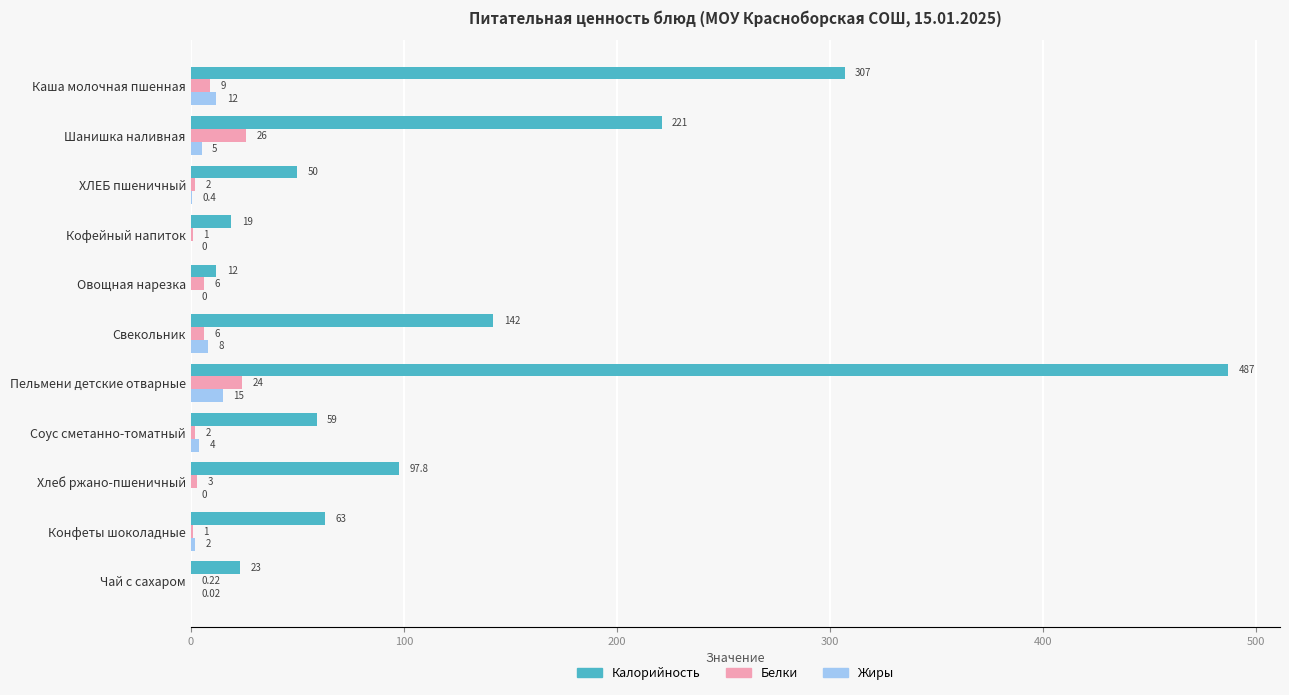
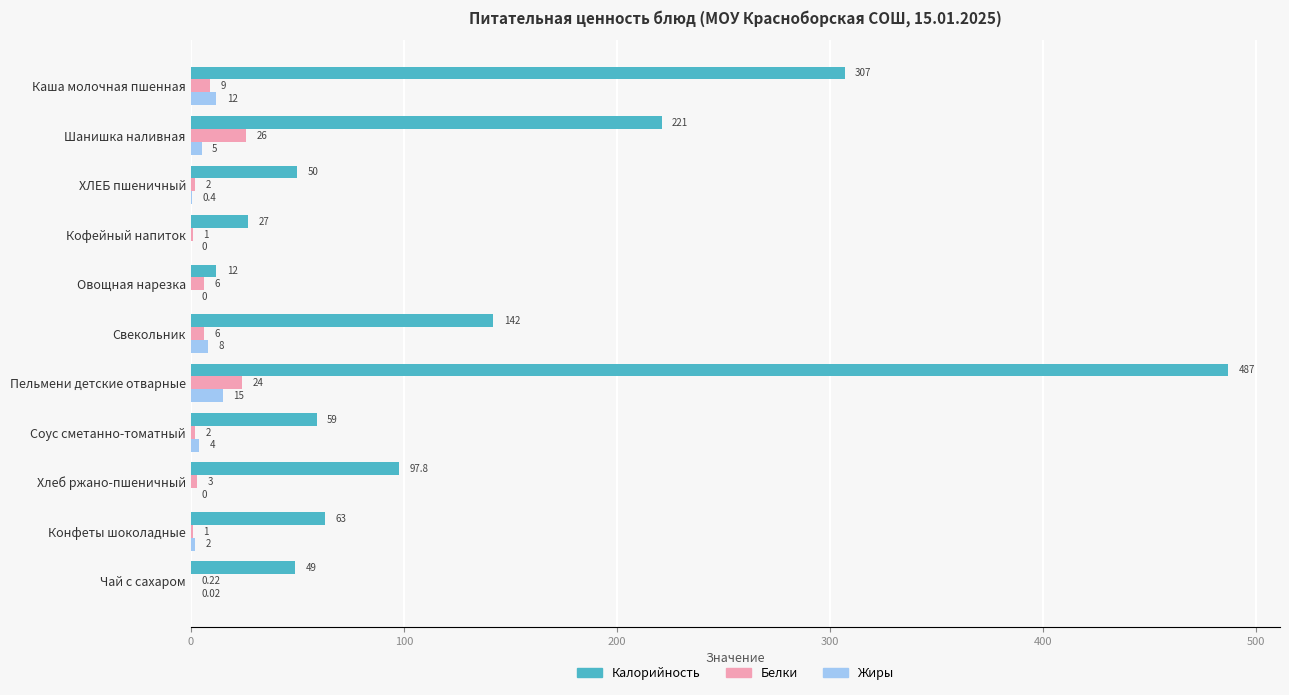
  {
    "Калорийность": {
      "Каша молочная пшенная": 307,
      "Шанишка наливная": 221,
      "ХЛЕБ пшеничный": 50,
-     "Кофейный напиток": 19,
+     "Кофейный напиток": 27,
      "Овощная нарезка": 12,
      "Свекольник": 142,
      "Пельмени детские отварные": 487,
      "Соус сметанно-томатный": 59,
      "Хлеб ржано-пшеничный": 97.8,
      "Конфеты шоколадные": 63,
-     "Чай с сахаром": 23
+     "Чай с сахаром": 49
    },
    "Белки": {
      "Каша молочная пшенная": 9,
      "Шанишка наливная": 26,
      "ХЛЕБ пшеничный": 2,
      "Кофейный напиток": 1,
      "Овощная нарезка": 6,
      "Свекольник": 6,
      "Пельмени детские отварные": 24,
      "Соус сметанно-томатный": 2,
      "Хлеб ржано-пшеничный": 3,
      "Конфеты шоколадные": 1,
      "Чай с сахаром": 0.22
    },
    "Жиры": {
      "Каша молочная пшенная": 12,
      "Шанишка наливная": 5,
      "ХЛЕБ пшеничный": 0.4,
      "Кофейный напиток": 0,
      "Овощная нарезка": 0,
      "Свекольник": 8,
      "Пельмени детские отварные": 15,
      "Соус сметанно-томатный": 4,
      "Хлеб ржано-пшеничный": 0,
      "Конфеты шоколадные": 2,
      "Чай с сахаром": 0.02
    }
  }
